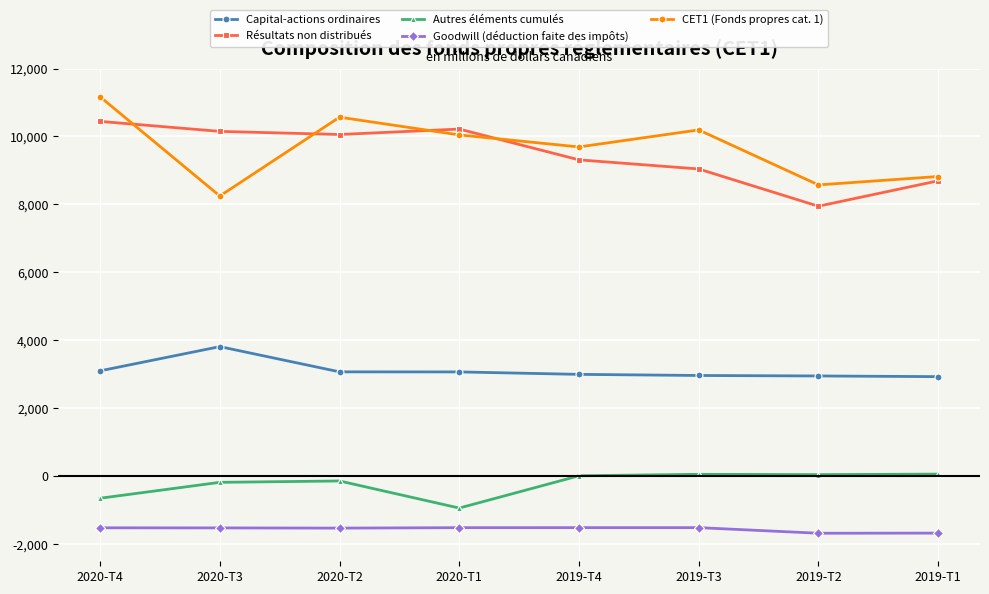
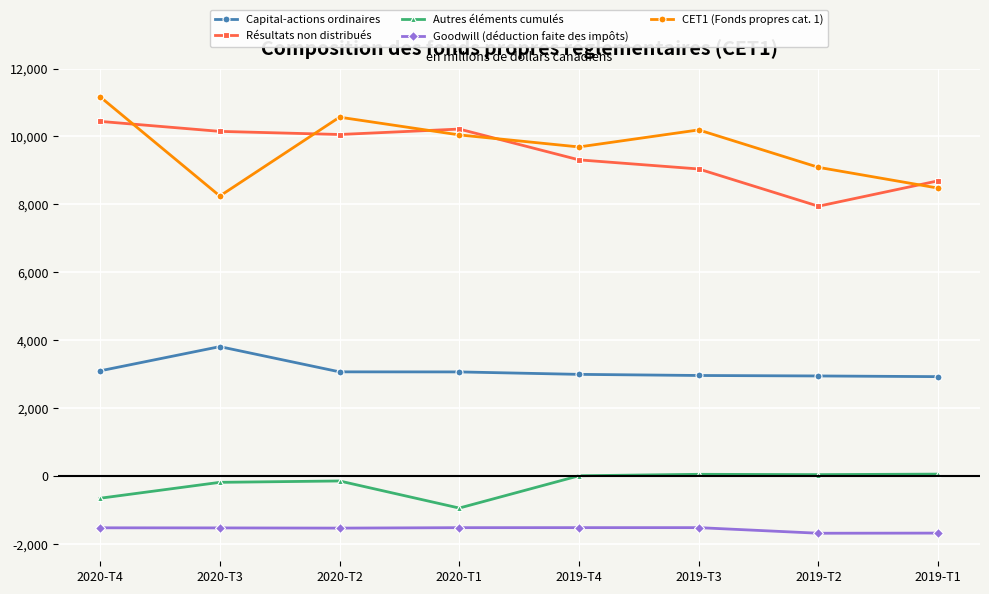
  {
    "Capital-actions ordinaires": {
      "2020-T4": "3,100",
      "2020-T3": "3,800",
      "2020-T2": "3,100",
      "2020-T1": "3,100",
      "2019-T4": "3,000",
      "2019-T3": "3,000",
      "2019-T2": "3,000",
      "2019-T1": "2,900"
    },
    "Résultats non distribués": {
      "2020-T4": "10,400",
      "2020-T3": "10,200",
      "2020-T2": "10,100",
      "2020-T1": "10,200",
      "2019-T4": "9,300",
      "2019-T3": "9,000",
      "2019-T2": "7,900",
      "2019-T1": "8,700"
    },
    "Autres éléments cumulés": {
      "2020-T4": "-600",
      "2020-T3": "-200",
      "2020-T2": "-100",
      "2020-T1": "-900",
      "2019-T4": "0",
      "2019-T3": "100",
      "2019-T2": "100",
      "2019-T1": "100"
    },
    "Goodwill (déduction faite des impôts)": {
      "2020-T4": "-1,500",
      "2020-T3": "-1,500",
      "2020-T2": "-1,500",
      "2020-T1": "-1,500",
      "2019-T4": "-1,500",
      "2019-T3": "-1,500",
      "2019-T2": "-1,700",
      "2019-T1": "-1,700"
    },
    "CET1 (Fonds propres cat. 1)": {
      "2020-T4": "11,200",
      "2020-T3": "8,200",
      "2020-T2": "10,600",
      "2020-T1": "10,000",
      "2019-T4": "9,700",
      "2019-T3": "10,200",
-     "2019-T2": "8,600",
-     "2019-T1": "8,800"
+     "2019-T2": "9,100",
+     "2019-T1": "8,500"
    }
  }
